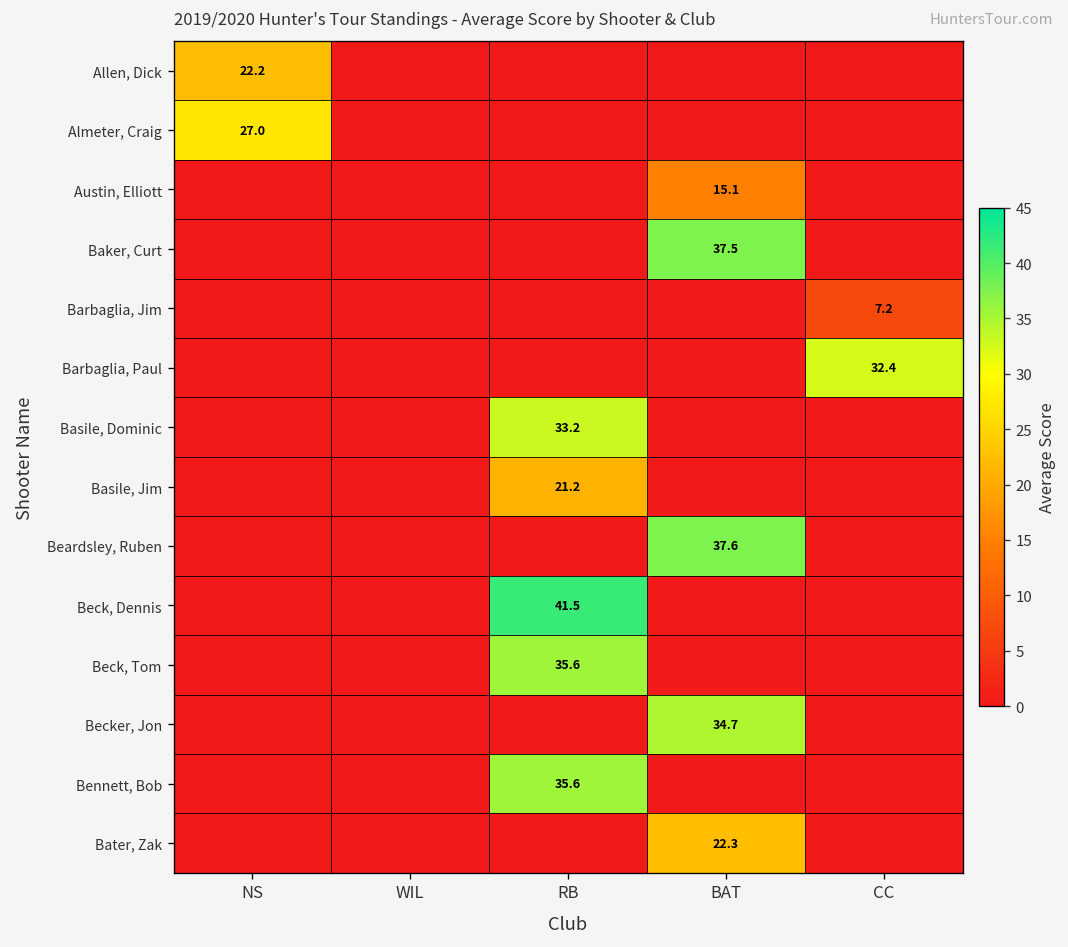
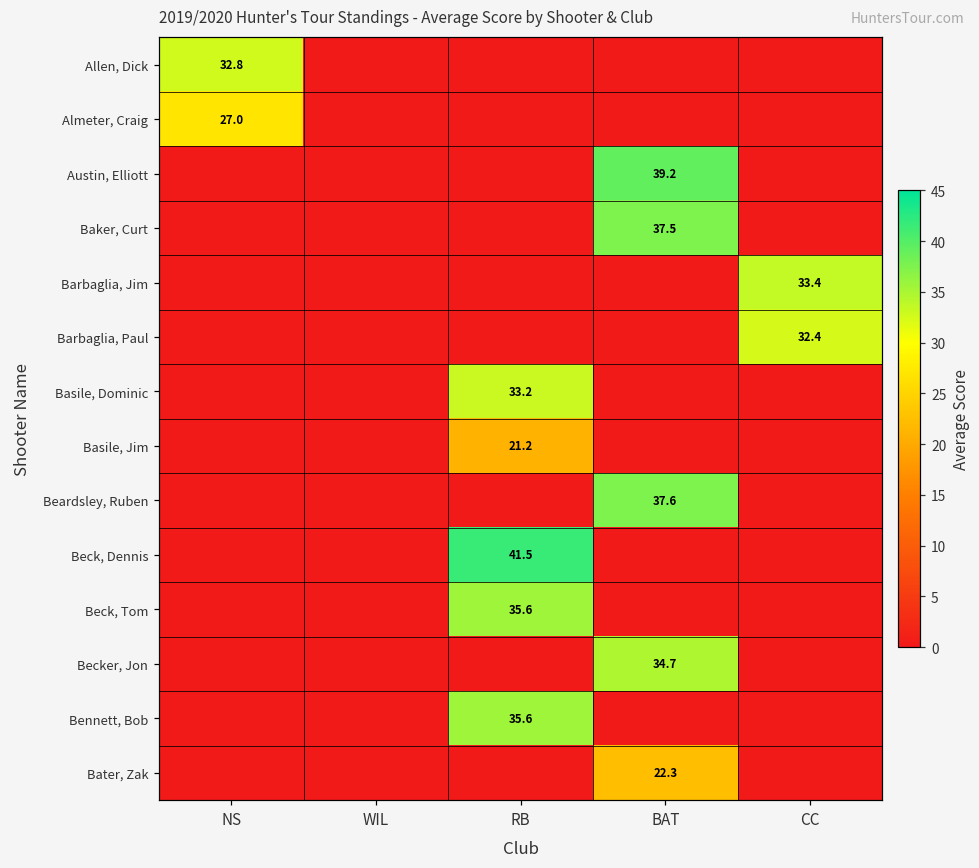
  {
    "Allen, Dick": {
-     "NS": 22.2
+     "NS": 32.8
    },
    "Almeter, Craig": {
      "NS": 27.0
    },
    "Austin, Elliott": {
-     "BAT": 15.1
+     "BAT": 39.2
    },
    "Baker, Curt": {
      "BAT": 37.5
    },
    "Barbaglia, Jim": {
-     "CC": 7.2
+     "CC": 33.4
    },
    "Barbaglia, Paul": {
      "CC": 32.4
    },
    "Basile, Dominic": {
      "RB": 33.2
    },
    "Basile, Jim": {
      "RB": 21.2
    },
    "Beardsley, Ruben": {
      "BAT": 37.6
    },
    "Beck, Dennis": {
      "RB": 41.5
    },
    "Beck, Tom": {
      "RB": 35.6
    },
    "Becker, Jon": {
      "BAT": 34.7
    },
    "Bennett, Bob": {
      "RB": 35.6
    },
    "Bater, Zak": {
      "BAT": 22.3
    }
  }
